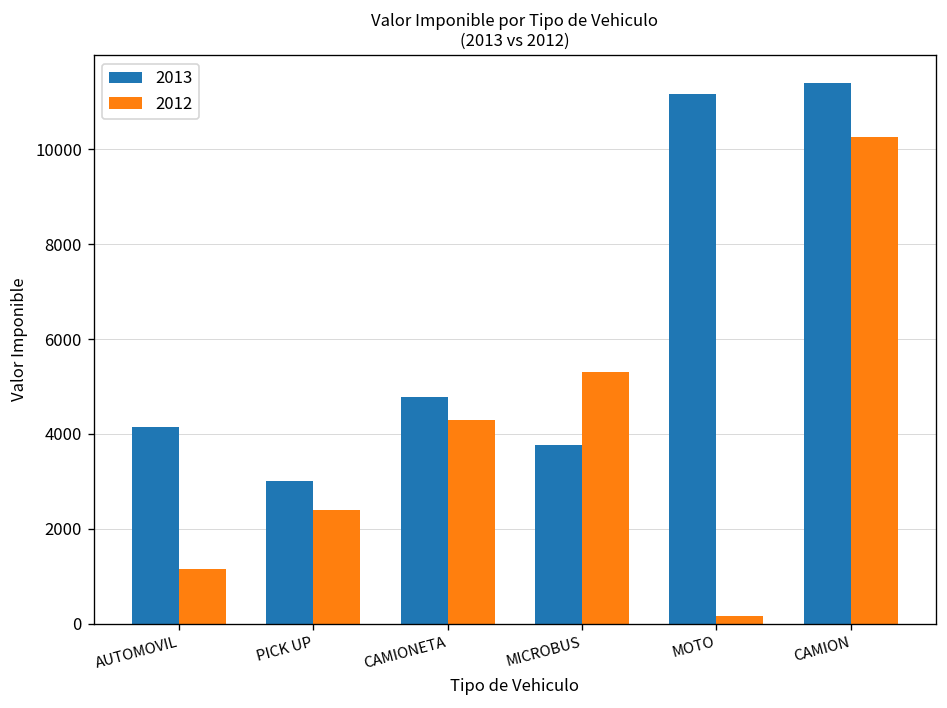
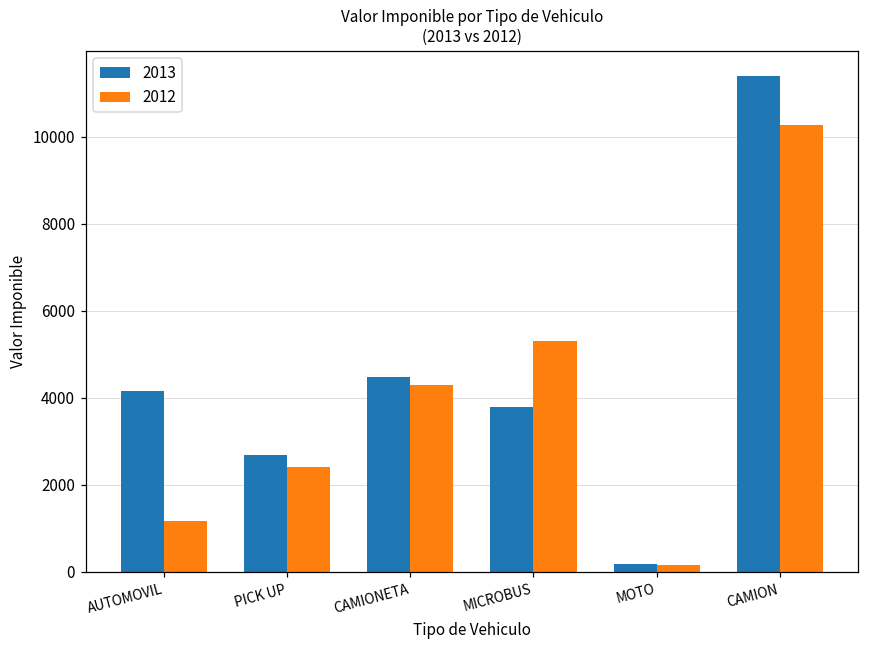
  {
    "2013": {
      "AUTOMOVIL": 4200,
-     "PICK UP": 3000,
-     "CAMIONETA": 4800,
+     "PICK UP": 2700,
+     "CAMIONETA": 4500,
      "MICROBUS": 3800,
-     "MOTO": 11200,
+     "MOTO": 200,
      "CAMION": 11400
    },
    "2012": {
      "AUTOMOVIL": 1200,
      "PICK UP": 2400,
      "CAMIONETA": 4300,
      "MICROBUS": 5300,
      "MOTO": 200,
      "CAMION": 10300
    }
  }
